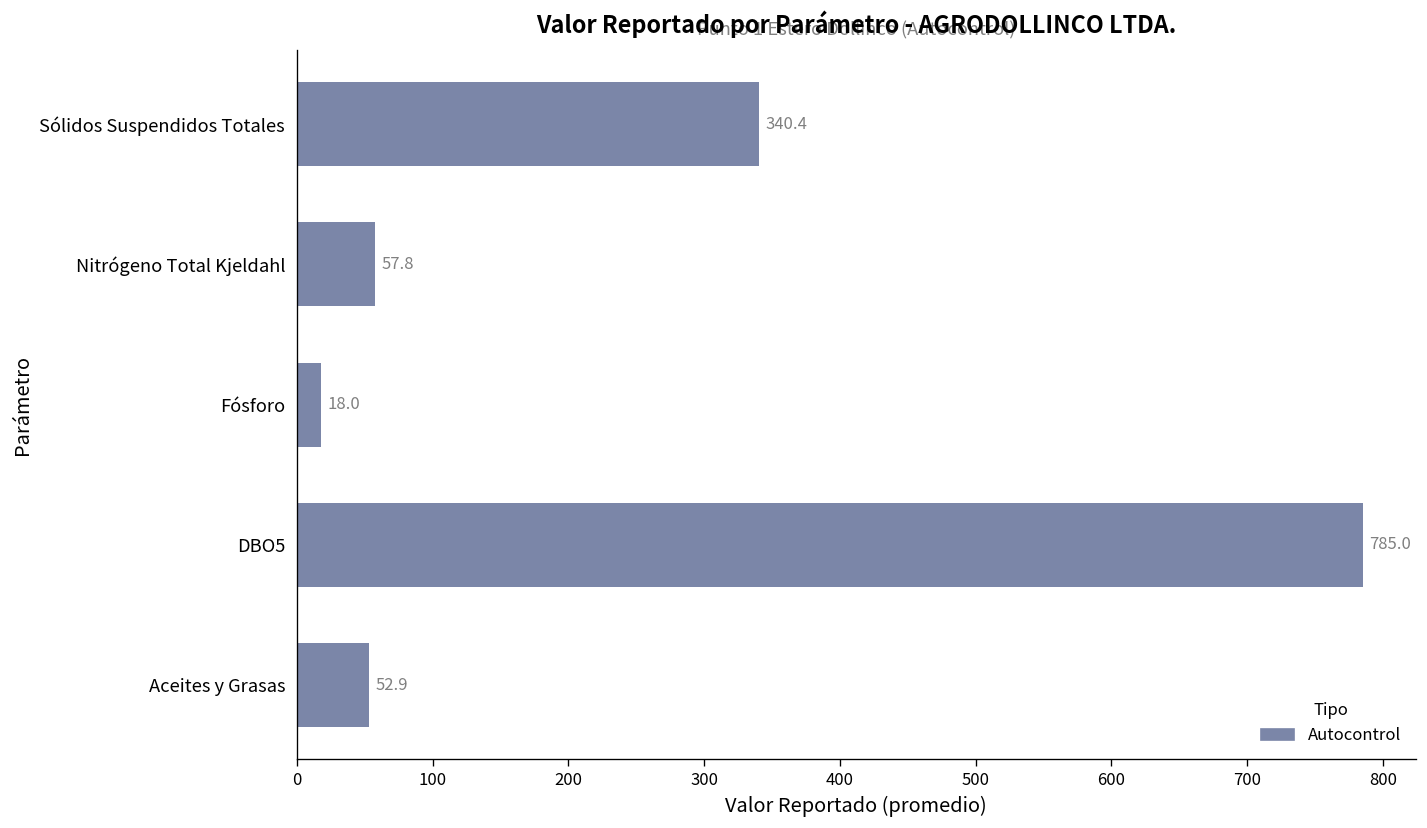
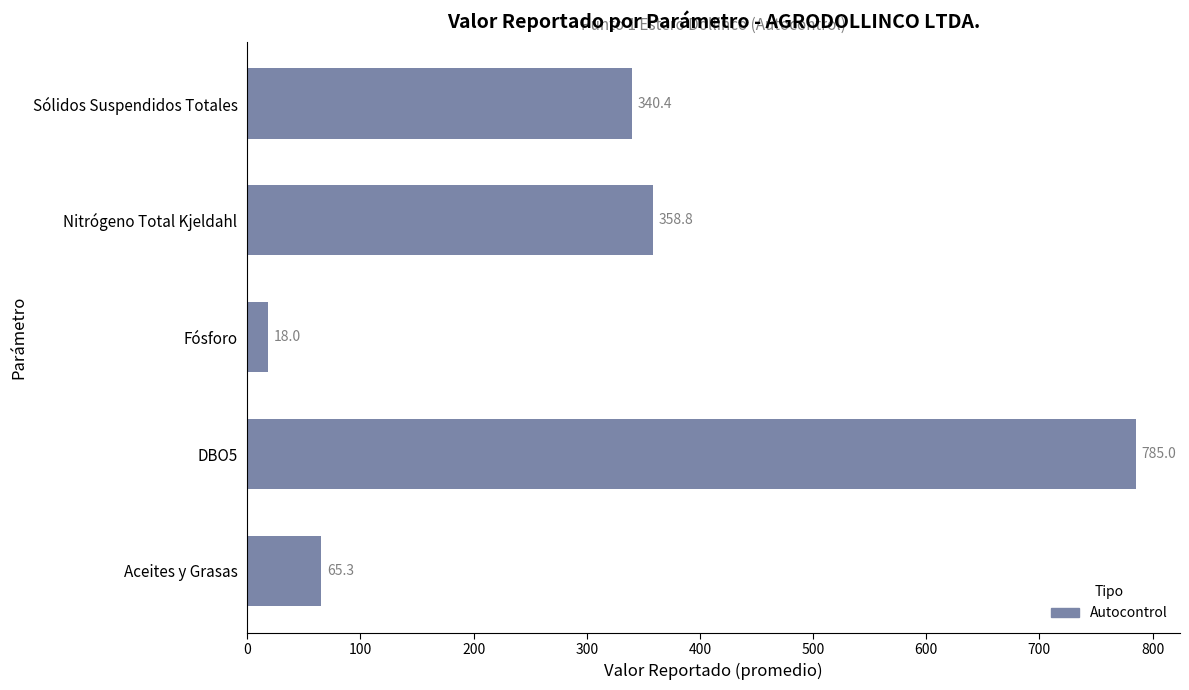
  {
    "Sólidos Suspendidos Totales": 340.4,
-   "Nitrógeno Total Kjeldahl": 57.8,
+   "Nitrógeno Total Kjeldahl": 358.8,
    "Fósforo": 18.0,
    "DBO5": 785.0,
-   "Aceites y Grasas": 52.9
+   "Aceites y Grasas": 65.3
  }
